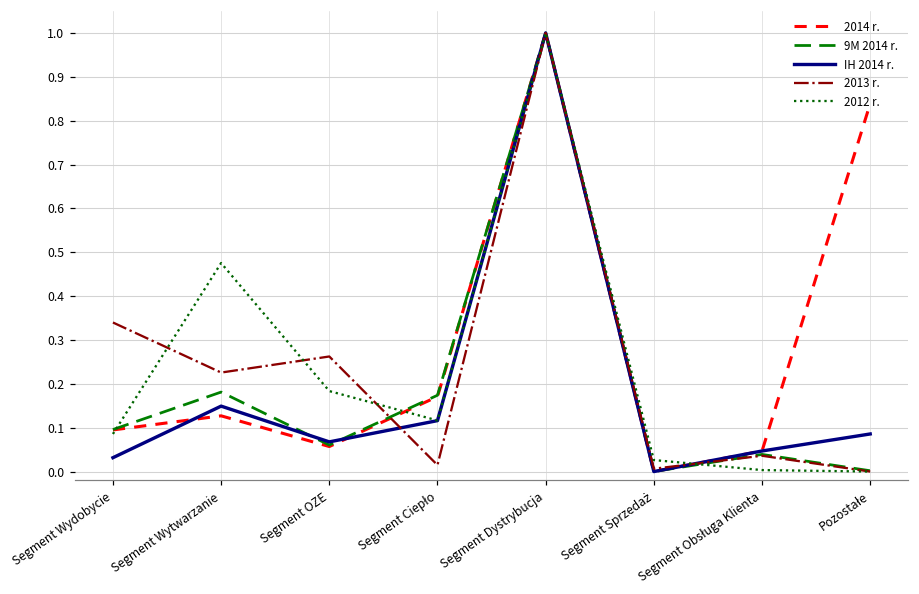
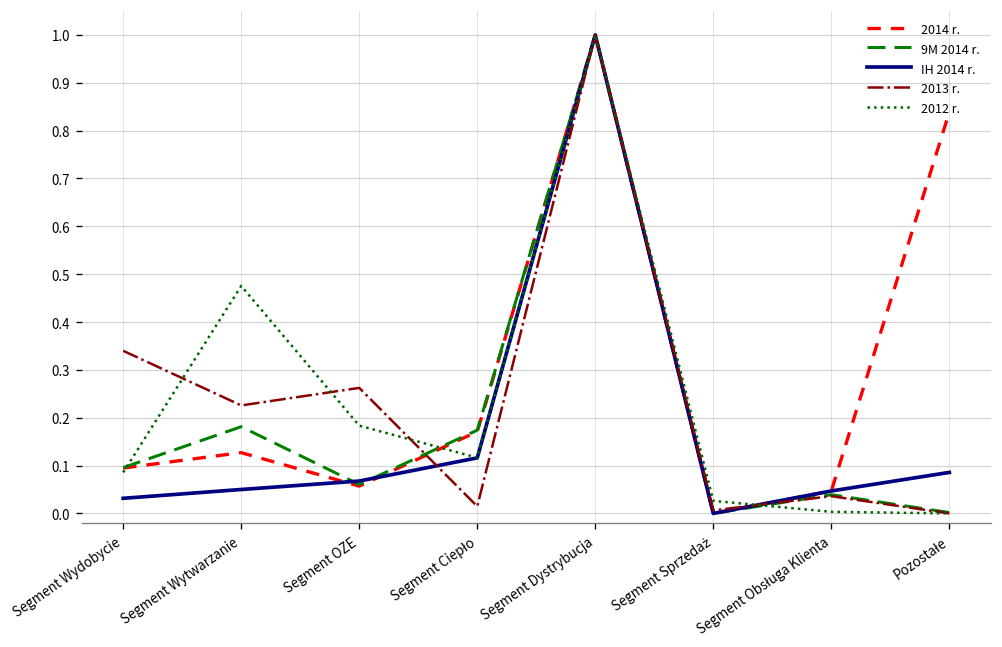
  {
    "2014 r.": {
      "Segment Wytwarzanie": 0.13,
      "Pozostałe": 0.84
    },
    "IH 2014 r.": {
      "Segment Wydobycie": 0.03,
-     "Segment Wytwarzanie": 0.15,
+     "Segment Wytwarzanie": 0.05,
      "Segment OZE": 0.07,
      "Pozostałe": 0.09
    },
    "2013 r.": {
      "Segment Wydobycie": 0.34,
      "Segment Wytwarzanie": 0.23,
      "Segment OZE": 0.26,
      "Segment Ciepło": 0.01,
      "Segment Sprzedaż": 0.01
    }
  }
